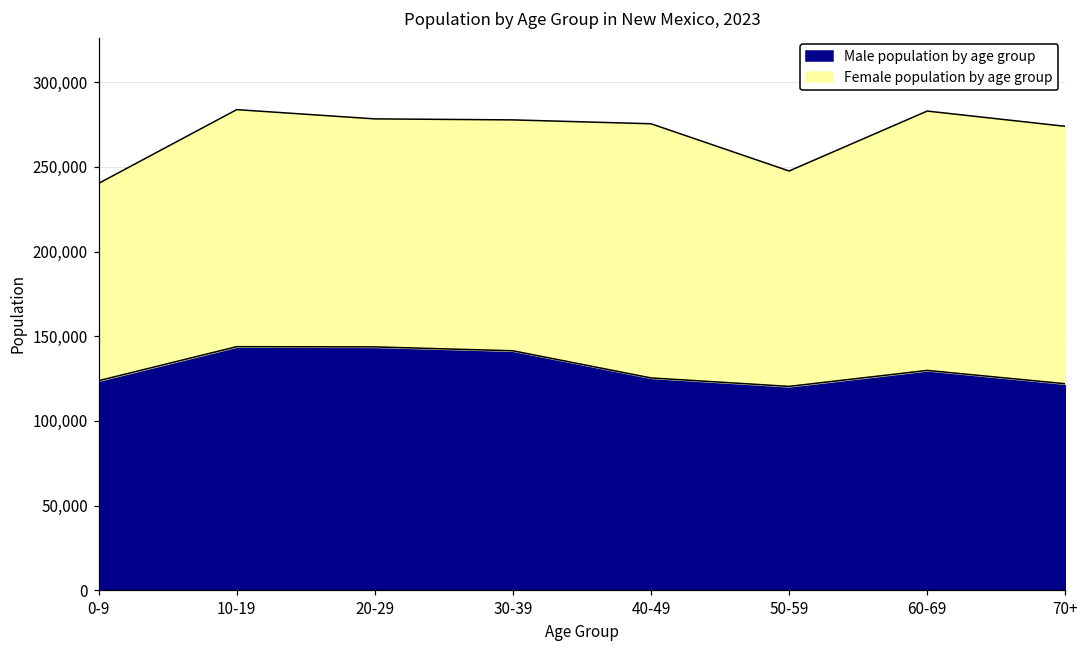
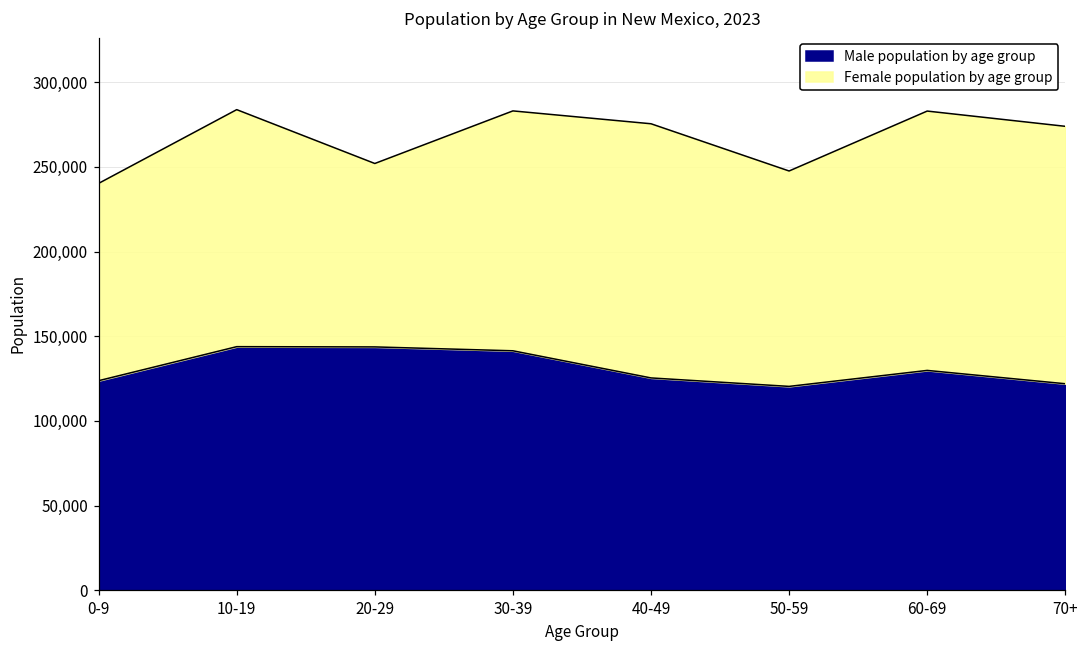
  {
    "Male population by age group": {
      "0-9": "124,000",
      "10-19": "144,000",
      "20-29": "144,000",
      "30-39": "141,000",
      "40-49": "125,000",
      "50-59": "120,000",
      "60-69": "130,000",
      "70+": "122,000"
    },
    "Female population by age group": {
      "0-9": "116,000",
      "10-19": "140,000",
-     "20-29": "135,000",
-     "30-39": "136,000",
+     "20-29": "108,000",
+     "30-39": "142,000",
      "40-49": "150,000",
      "50-59": "127,000",
      "60-69": "153,000",
      "70+": "152,000"
    }
  }
